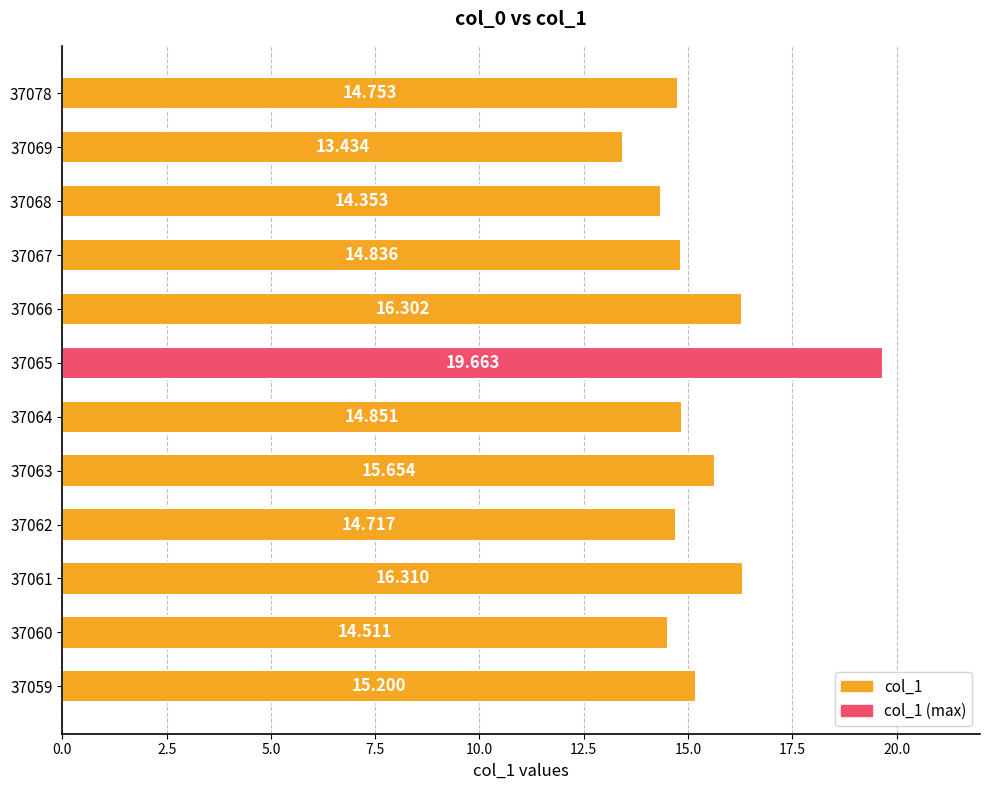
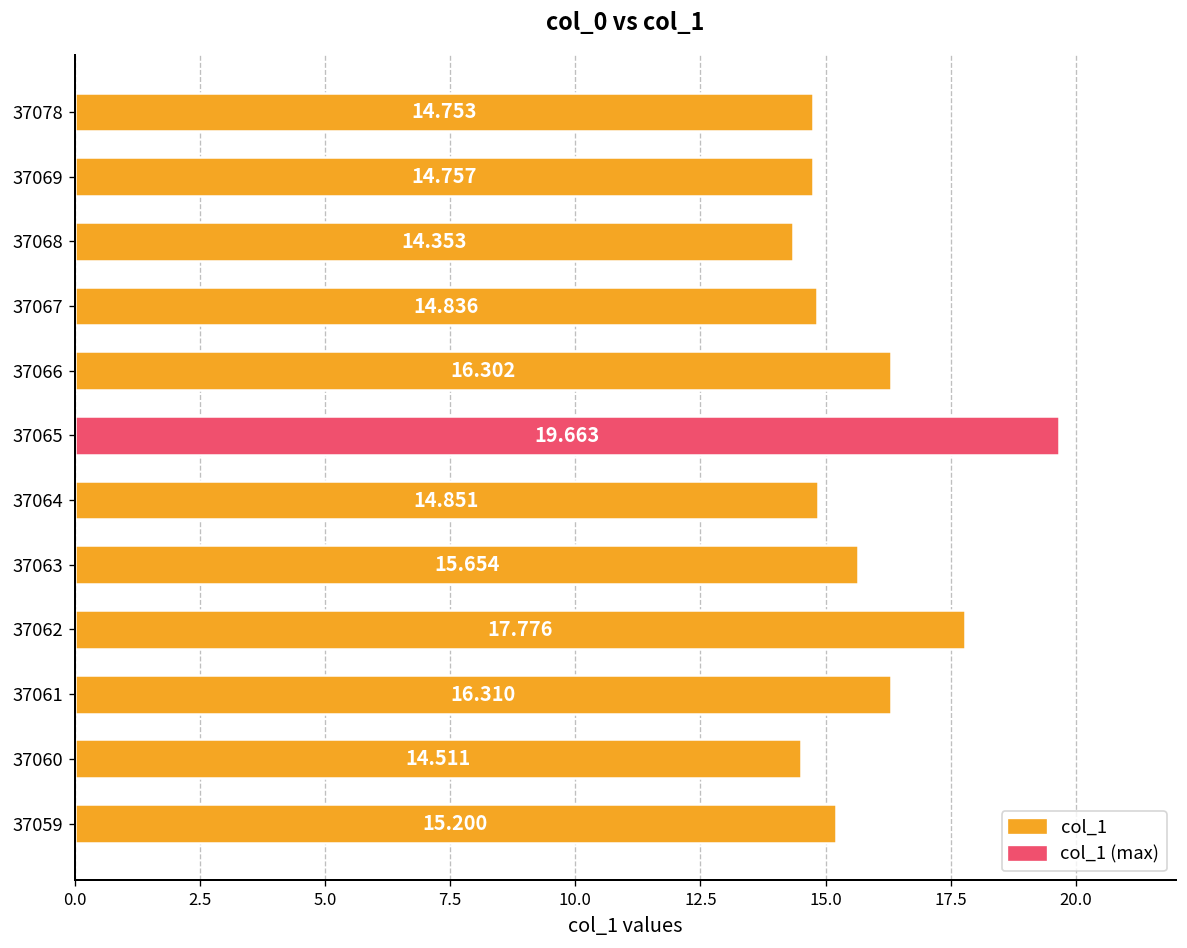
  {
    "37078": 14.753,
-   "37069": 13.434,
+   "37069": 14.757,
    "37068": 14.353,
    "37067": 14.836,
    "37066": 16.302,
    "37065": 19.663,
    "37064": 14.851,
    "37063": 15.654,
-   "37062": 14.717,
+   "37062": 17.776,
    "37061": 16.310,
    "37060": 14.511,
    "37059": 15.200
  }
